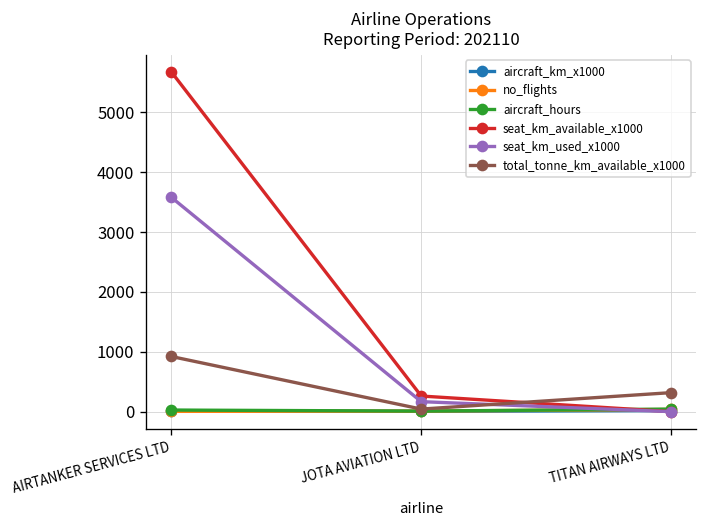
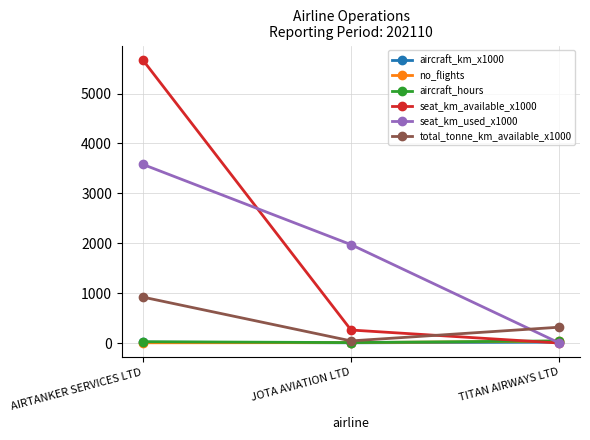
  {
    "seat_km_available_x1000": {
      "AIRTANKER SERVICES LTD": 5700,
      "JOTA AVIATION LTD": 300
    },
    "seat_km_used_x1000": {
      "AIRTANKER SERVICES LTD": 3600,
-     "JOTA AVIATION LTD": 200
+     "JOTA AVIATION LTD": 2000
    },
    "total_tonne_km_available_x1000": {
      "AIRTANKER SERVICES LTD": 900,
      "TITAN AIRWAYS LTD": 300
    }
  }
